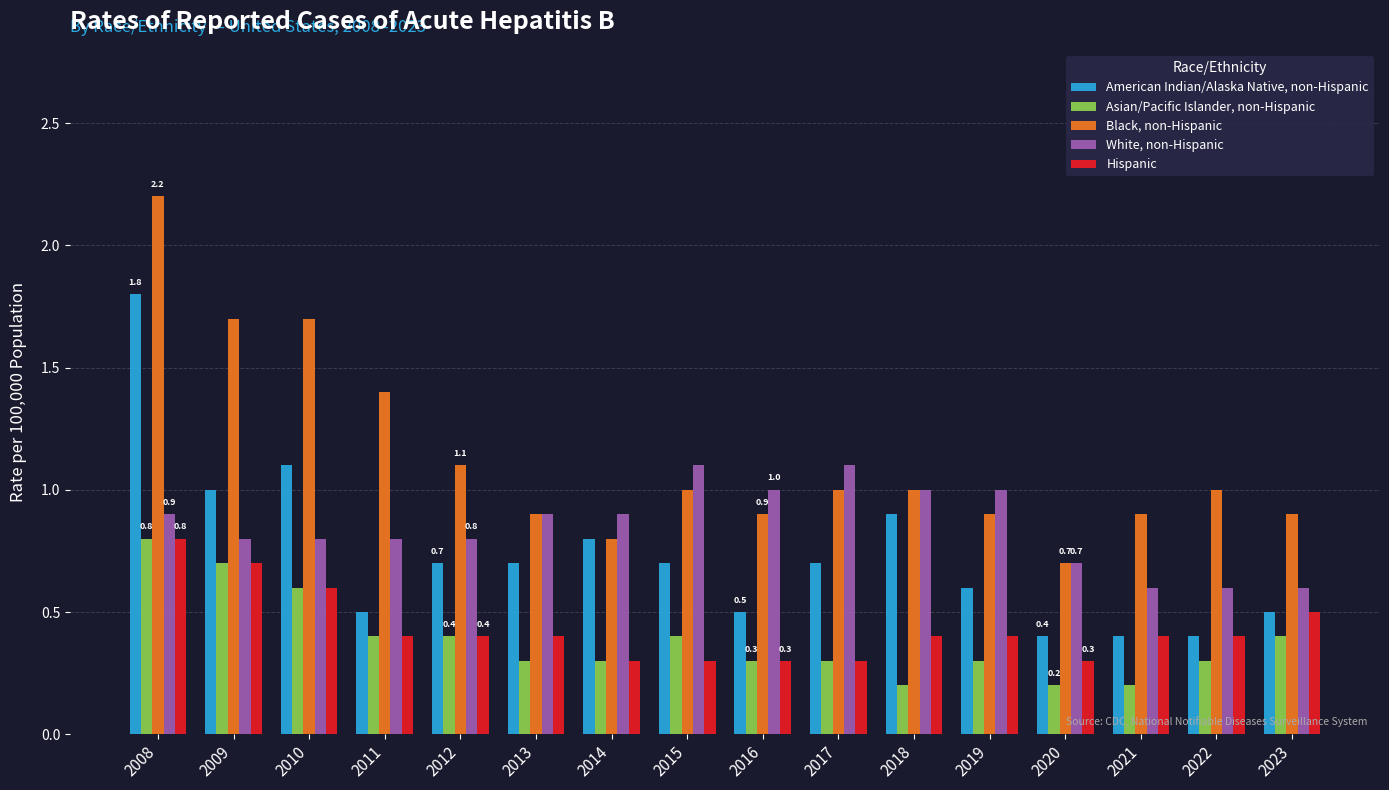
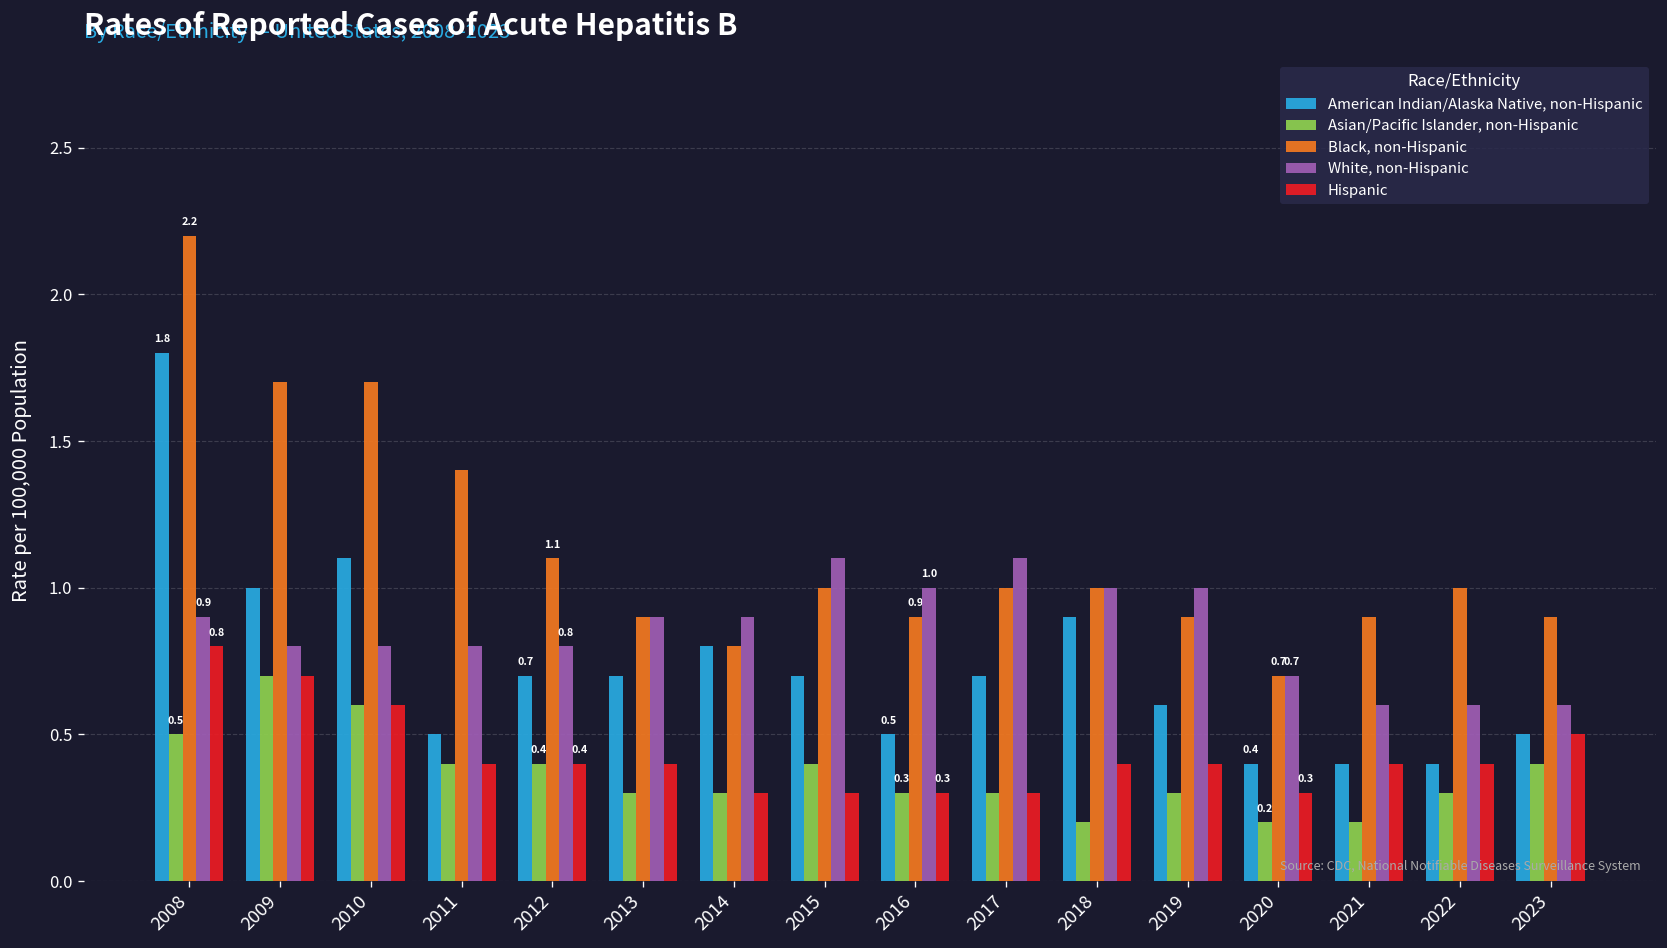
  {
    "American Indian/Alaska Native, non-Hispanic": {
      "2008": 1.8,
      "2012": 0.7,
      "2016": 0.5,
      "2020": 0.4
    },
    "Asian/Pacific Islander, non-Hispanic": {
-     "2008": 0.8,
+     "2008": 0.5,
      "2012": 0.4,
      "2016": 0.3,
      "2020": 0.2
    },
    "Black, non-Hispanic": {
      "2008": 2.2,
      "2012": 1.1,
      "2016": 0.9
    },
    "White, non-Hispanic": {
      "2008": 0.9,
      "2012": 0.8,
      "2016": 1.0
    },
    "Hispanic": {
      "2008": 0.8,
      "2012": 0.4,
      "2016": 0.3,
      "2020": 0.3
    }
  }
